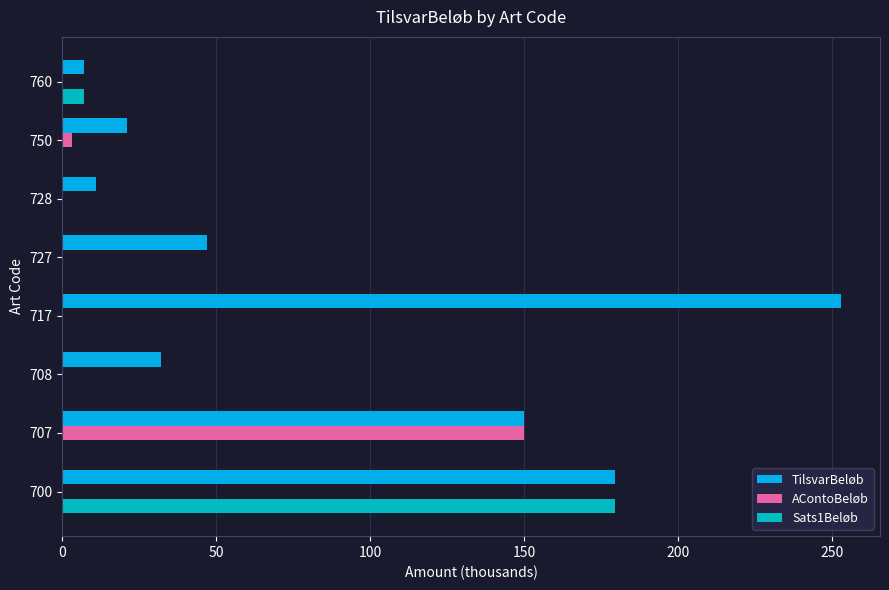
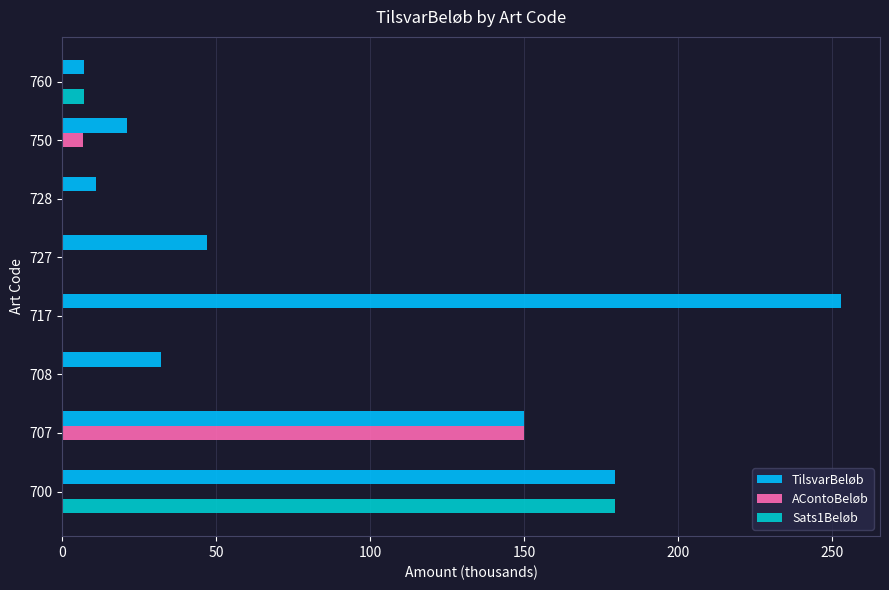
  {
    "AContoBeløb": {
      "760": 0,
-     "750": 3,
+     "750": 7,
      "728": 0,
      "727": 0,
      "717": 0,
      "708": 0,
      "707": 150,
      "700": 0
    }
  }
